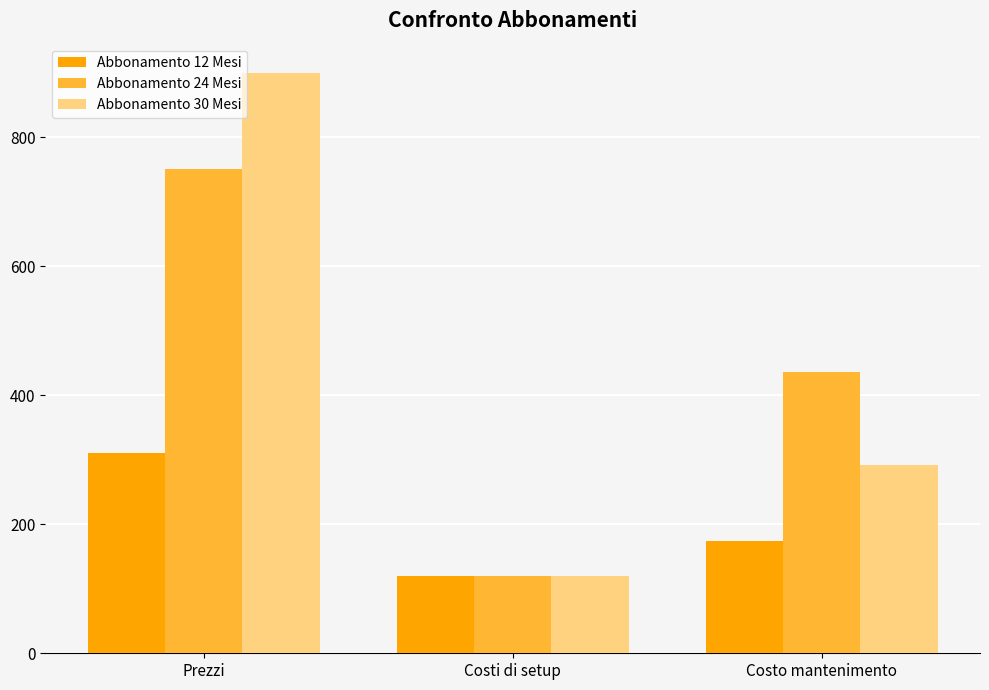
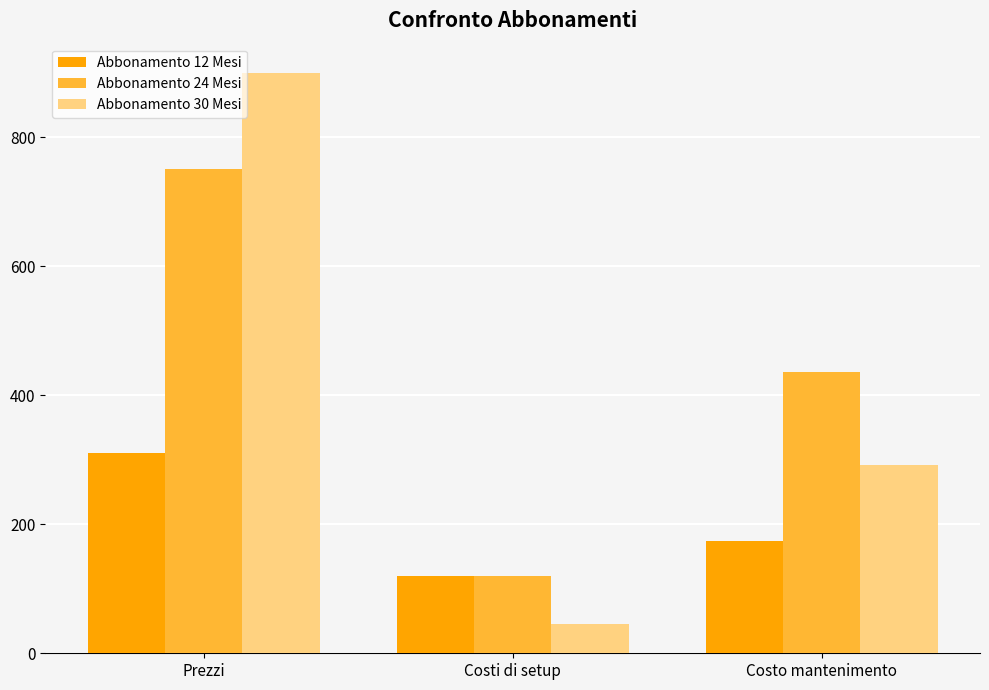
  {
    "Abbonamento 30 Mesi": {
      "Prezzi": 900,
-     "Costi di setup": 120,
+     "Costi di setup": 50,
      "Costo mantenimento": 290
    }
  }
